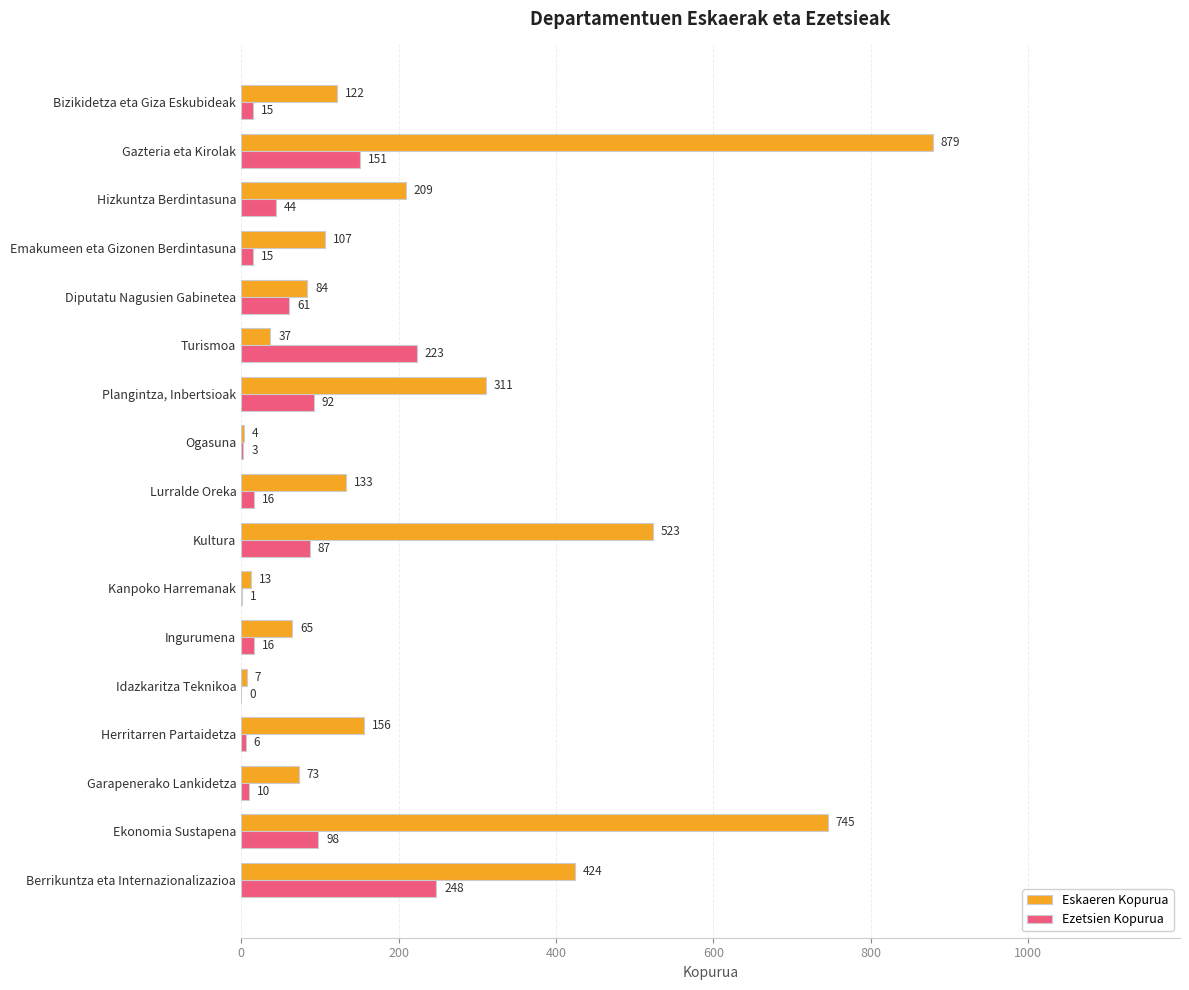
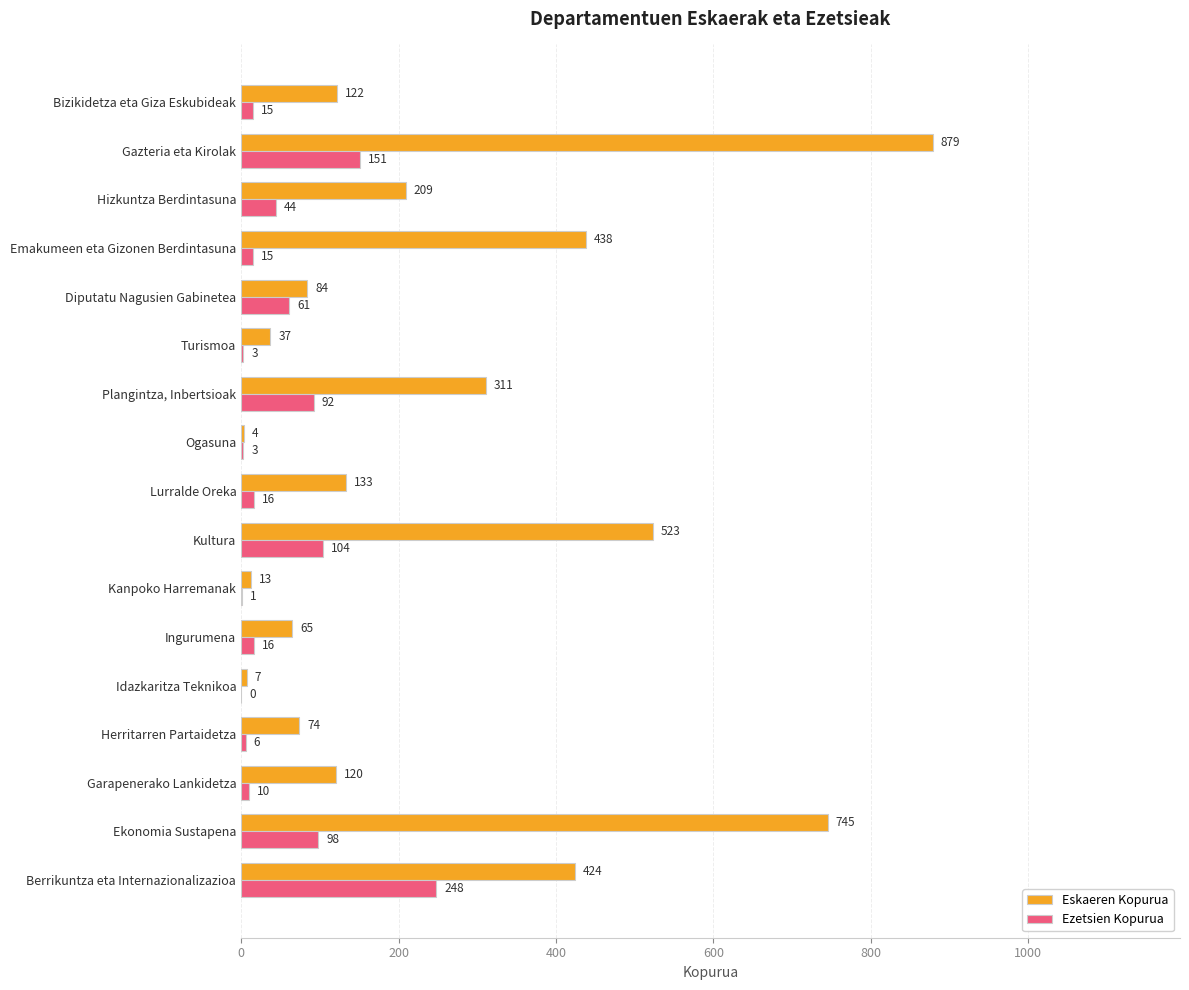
  {
    "Eskaeren Kopurua": {
      "Bizikidetza eta Giza Eskubideak": 122,
      "Gazteria eta Kirolak": 879,
      "Hizkuntza Berdintasuna": 209,
-     "Emakumeen eta Gizonen Berdintasuna": 107,
+     "Emakumeen eta Gizonen Berdintasuna": 438,
      "Diputatu Nagusien Gabinetea": 84,
      "Turismoa": 37,
      "Plangintza, Inbertsioak": 311,
      "Ogasuna": 4,
      "Lurralde Oreka": 133,
      "Kultura": 523,
      "Kanpoko Harremanak": 13,
      "Ingurumena": 65,
      "Idazkaritza Teknikoa": 7,
-     "Herritarren Partaidetza": 156,
-     "Garapenerako Lankidetza": 73,
+     "Herritarren Partaidetza": 74,
+     "Garapenerako Lankidetza": 120,
      "Ekonomia Sustapena": 745,
      "Berrikuntza eta Internazionalizazioa": 424
    },
    "Ezetsien Kopurua": {
      "Bizikidetza eta Giza Eskubideak": 15,
      "Gazteria eta Kirolak": 151,
      "Hizkuntza Berdintasuna": 44,
      "Emakumeen eta Gizonen Berdintasuna": 15,
      "Diputatu Nagusien Gabinetea": 61,
-     "Turismoa": 223,
+     "Turismoa": 3,
      "Plangintza, Inbertsioak": 92,
      "Ogasuna": 3,
      "Lurralde Oreka": 16,
-     "Kultura": 87,
+     "Kultura": 104,
      "Kanpoko Harremanak": 1,
      "Ingurumena": 16,
      "Idazkaritza Teknikoa": 0,
      "Herritarren Partaidetza": 6,
      "Garapenerako Lankidetza": 10,
      "Ekonomia Sustapena": 98,
      "Berrikuntza eta Internazionalizazioa": 248
    }
  }
